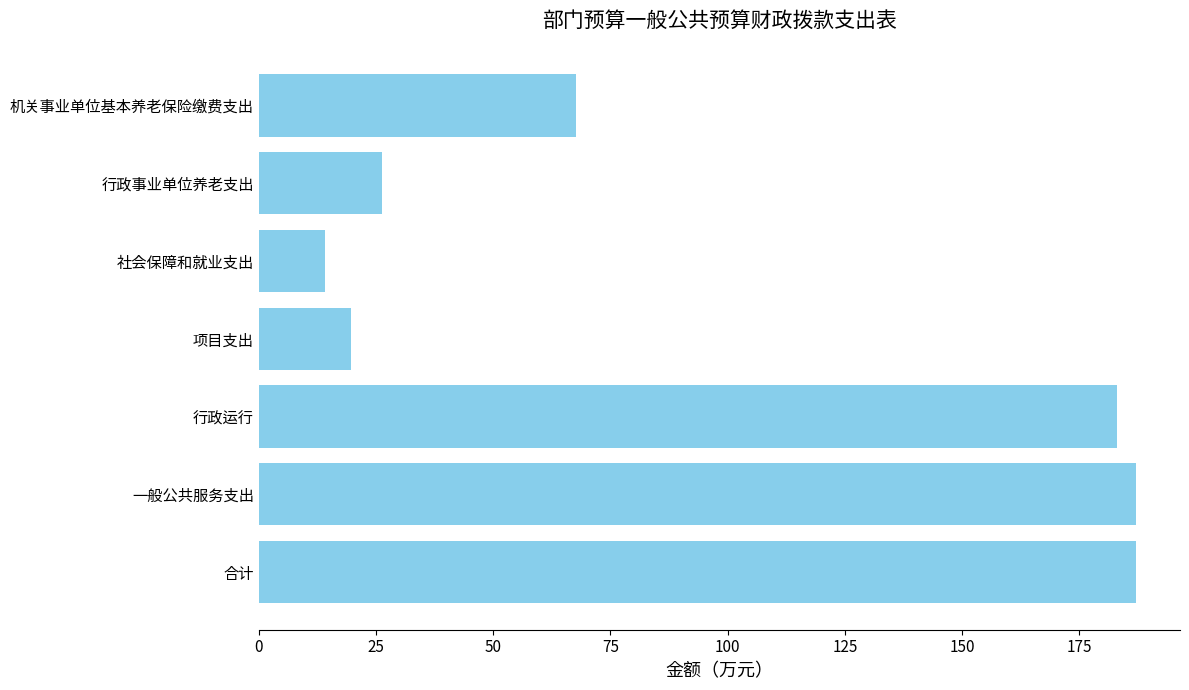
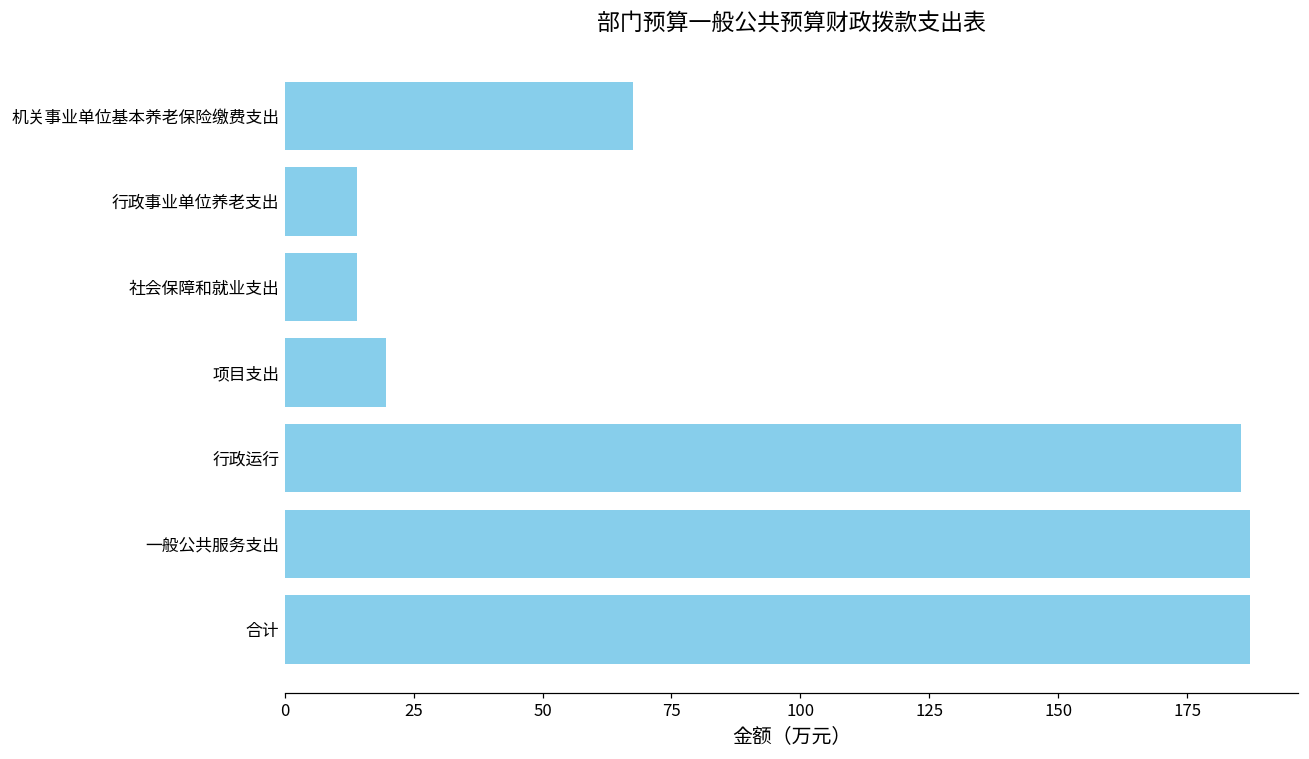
  {
    "机关事业单位基本养老保险缴费支出": 68,
-   "行政事业单位养老支出": 26,
+   "行政事业单位养老支出": 14,
    "社会保障和就业支出": 14,
    "项目支出": 20,
-   "行政运行": 183,
+   "行政运行": 185,
    "一般公共服务支出": 187,
    "合计": 187
  }
